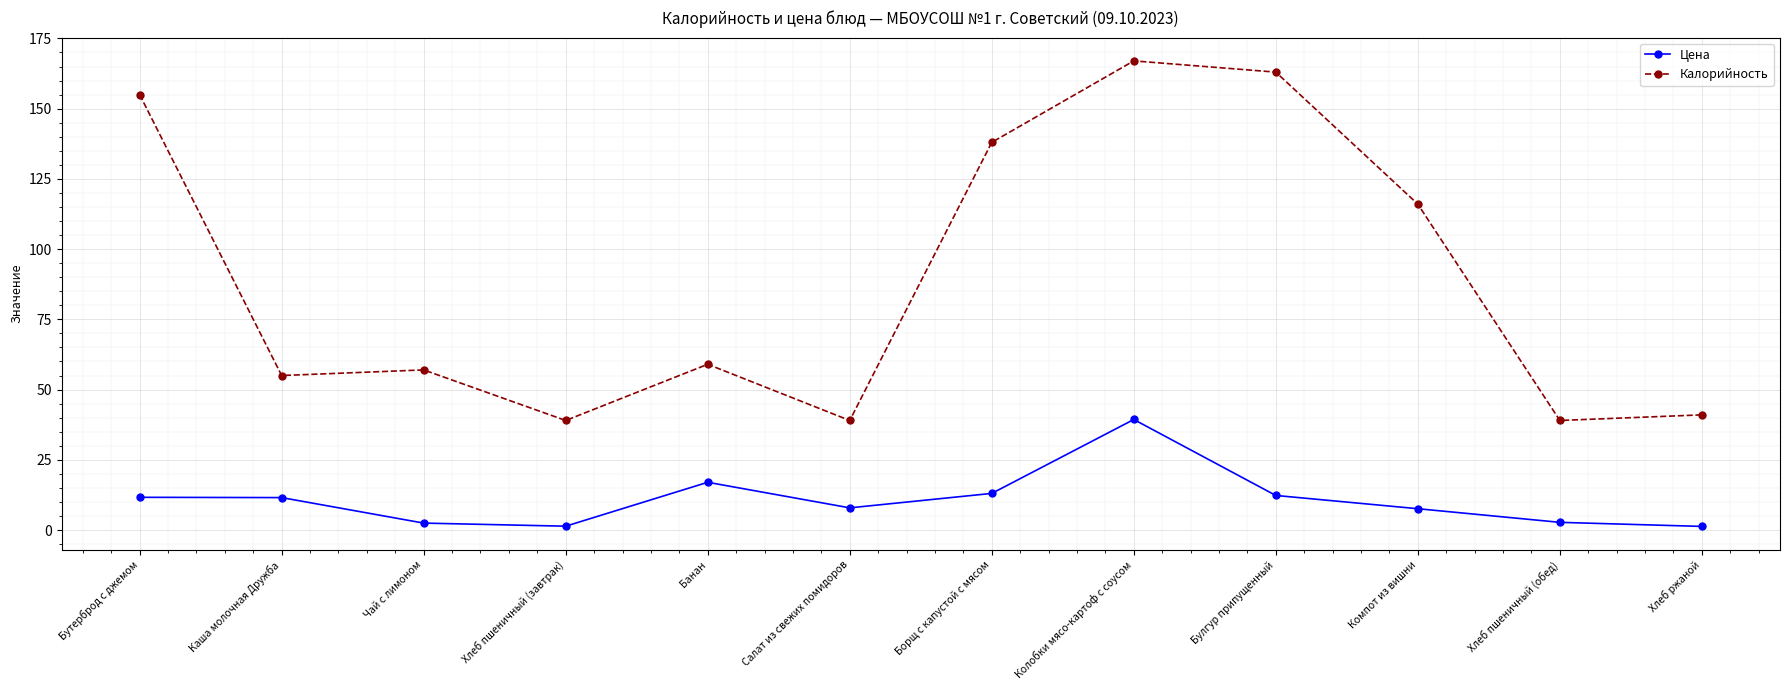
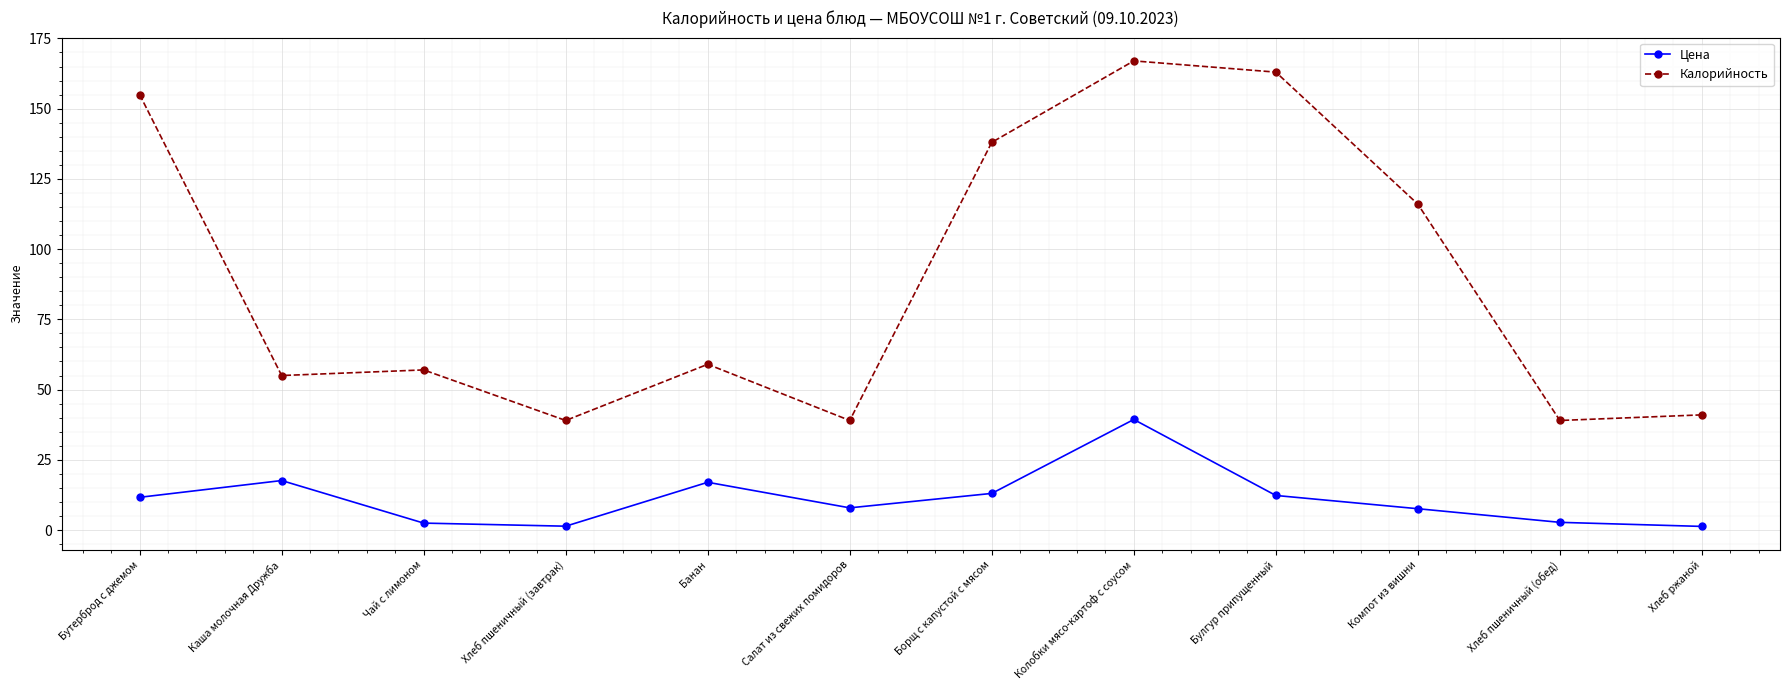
  {
    "Цена": {
      "Бутерброд с джемом": 12,
-     "Каша молочная Дружба": 12,
+     "Каша молочная Дружба": 18,
      "Чай с лимоном": 2,
      "Хлеб пшеничный (завтрак)": 1,
      "Банан": 17,
      "Салат из свежих помидоров": 8,
      "Борщ с капустой с мясом": 13,
      "Колобки мясо-картоф с соусом": 39,
      "Булгур припущенный": 12,
      "Компот из вишни": 8,
      "Хлеб пшеничный (обед)": 3,
      "Хлеб ржаной": 1
    },
    "Калорийность": {
      "Бутерброд с джемом": 155,
      "Каша молочная Дружба": 55,
      "Чай с лимоном": 57,
      "Хлеб пшеничный (завтрак)": 39,
      "Банан": 59,
      "Салат из свежих помидоров": 39,
      "Борщ с капустой с мясом": 138,
      "Колобки мясо-картоф с соусом": 167,
      "Булгур припущенный": 163,
      "Компот из вишни": 116,
      "Хлеб пшеничный (обед)": 39,
      "Хлеб ржаной": 41
    }
  }
